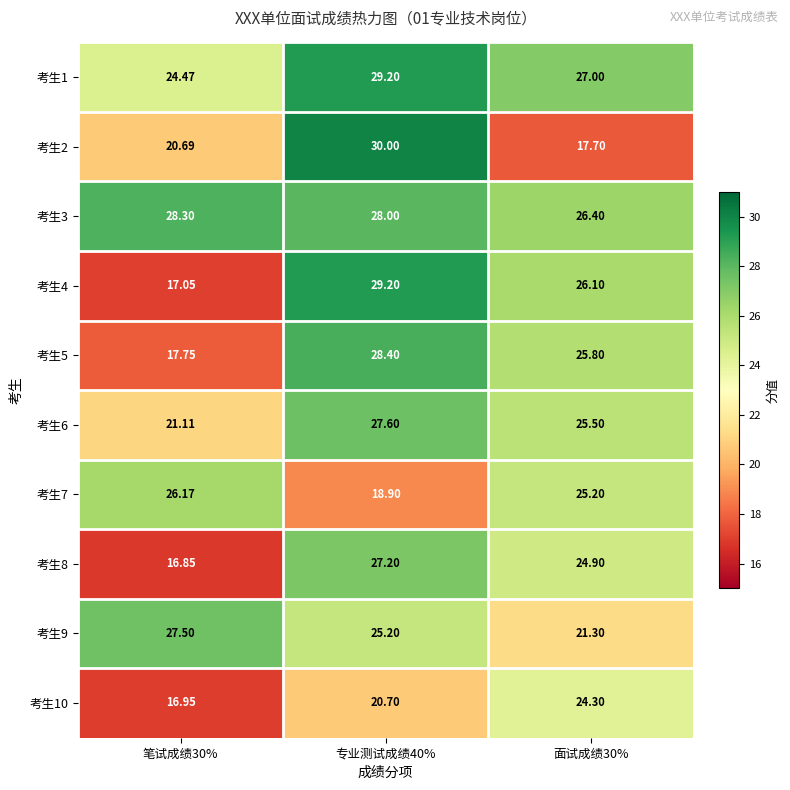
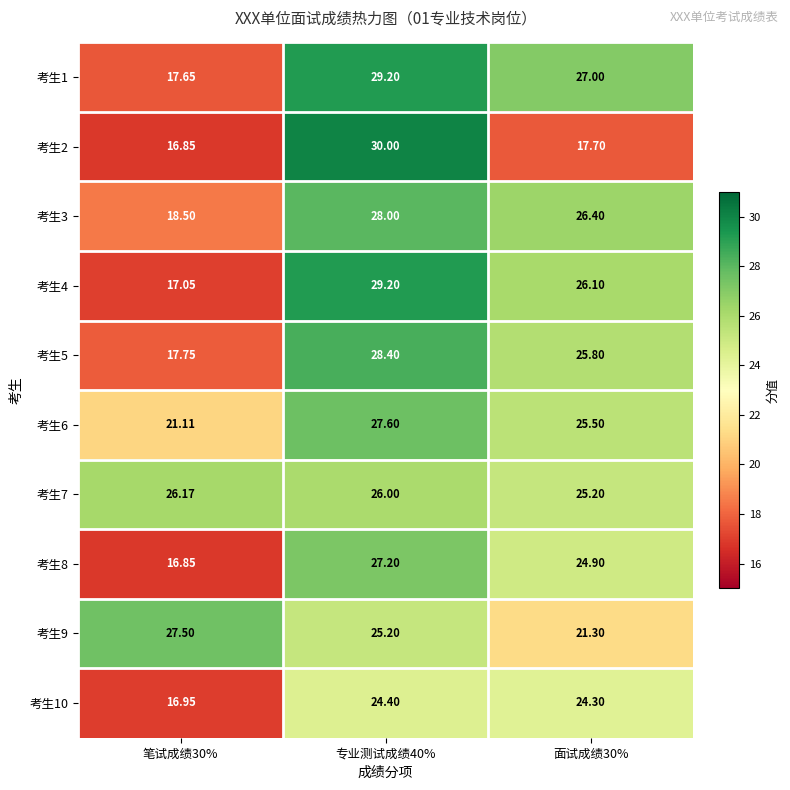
  {
    "考生1": {
-     "笔试成绩30%": 24.47,
+     "笔试成绩30%": 17.65,
      "专业测试成绩40%": 29.20,
      "面试成绩30%": 27.00
    },
    "考生2": {
-     "笔试成绩30%": 20.69,
+     "笔试成绩30%": 16.85,
      "专业测试成绩40%": 30.00,
      "面试成绩30%": 17.70
    },
    "考生3": {
-     "笔试成绩30%": 28.30,
+     "笔试成绩30%": 18.50,
      "专业测试成绩40%": 28.00,
      "面试成绩30%": 26.40
    },
    "考生4": {
      "笔试成绩30%": 17.05,
      "专业测试成绩40%": 29.20,
      "面试成绩30%": 26.10
    },
    "考生5": {
      "笔试成绩30%": 17.75,
      "专业测试成绩40%": 28.40,
      "面试成绩30%": 25.80
    },
    "考生6": {
      "笔试成绩30%": 21.11,
      "专业测试成绩40%": 27.60,
      "面试成绩30%": 25.50
    },
    "考生7": {
      "笔试成绩30%": 26.17,
-     "专业测试成绩40%": 18.90,
+     "专业测试成绩40%": 26.00,
      "面试成绩30%": 25.20
    },
    "考生8": {
      "笔试成绩30%": 16.85,
      "专业测试成绩40%": 27.20,
      "面试成绩30%": 24.90
    },
    "考生9": {
      "笔试成绩30%": 27.50,
      "专业测试成绩40%": 25.20,
      "面试成绩30%": 21.30
    },
    "考生10": {
      "笔试成绩30%": 16.95,
-     "专业测试成绩40%": 20.70,
+     "专业测试成绩40%": 24.40,
      "面试成绩30%": 24.30
    }
  }
